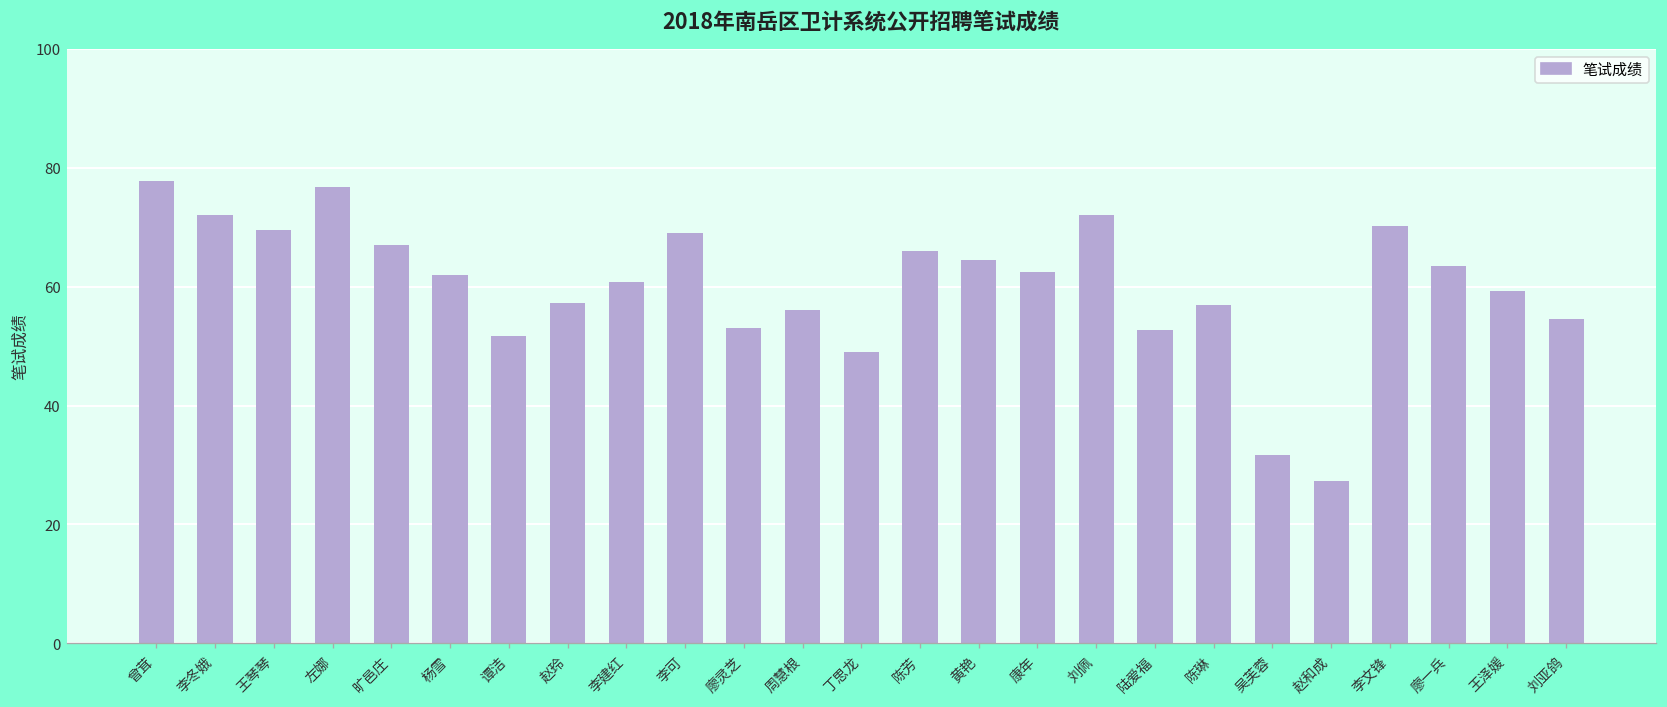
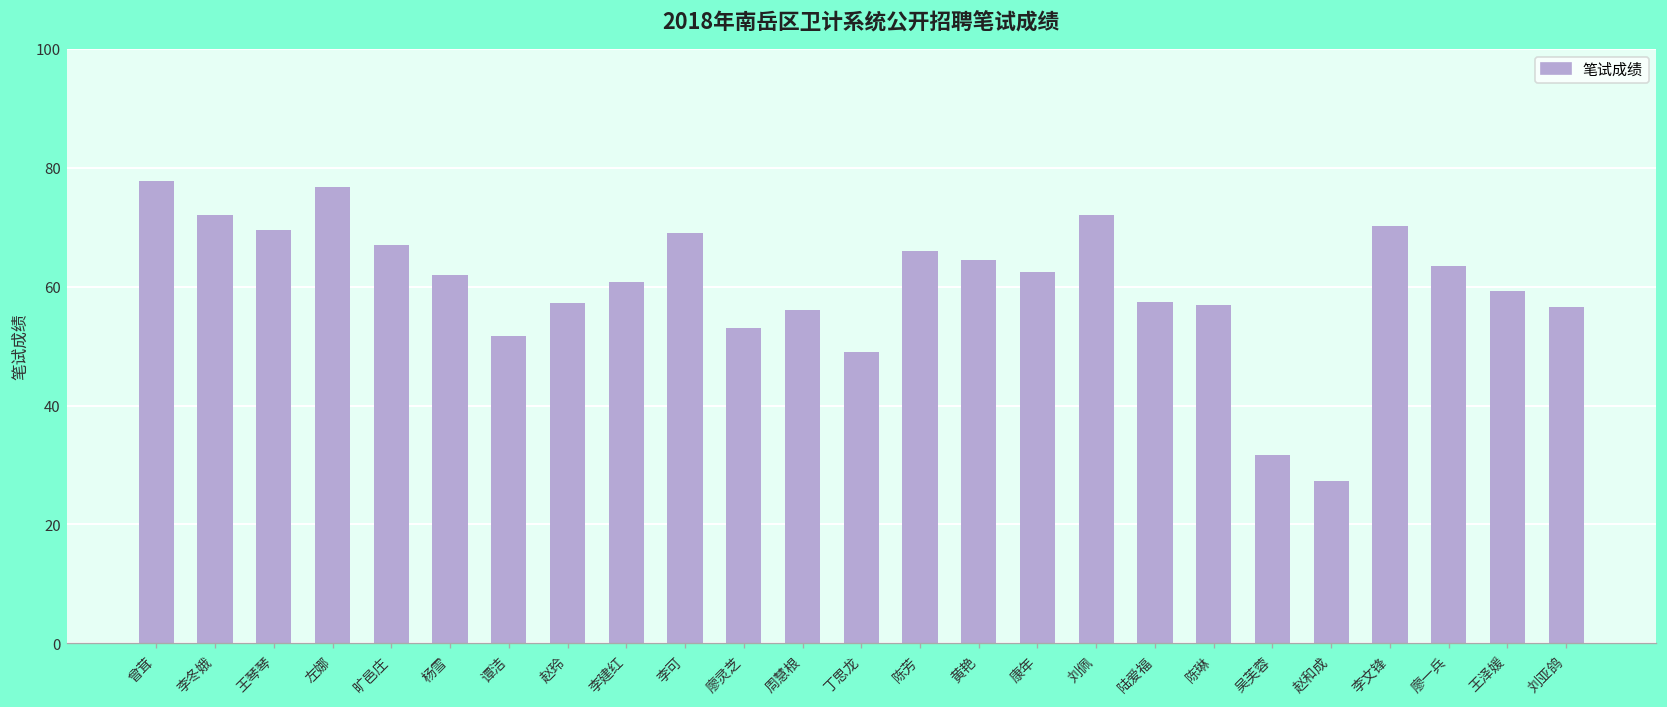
  {
    "曾茸": 78,
    "李冬娥": 72,
    "王琴琴": 70,
    "左娜": 77,
    "旷邑庄": 67,
    "杨雪": 62,
    "谭洁": 52,
    "赵玲": 57,
    "李建红": 61,
    "李可": 69,
    "廖灵芝": 53,
    "周慧根": 56,
    "丁思龙": 49,
    "陈芳": 66,
    "黄艳": 65,
    "康年": 63,
    "刘佩": 72,
-   "陆爱福": 53,
+   "陆爱福": 58,
    "陈琳": 57,
    "吴芙蓉": 32,
    "赵和成": 27,
    "李文锋": 70,
    "廖一兵": 64,
    "王泽媛": 59,
-   "刘亚鸽": 55
+   "刘亚鸽": 57
  }
